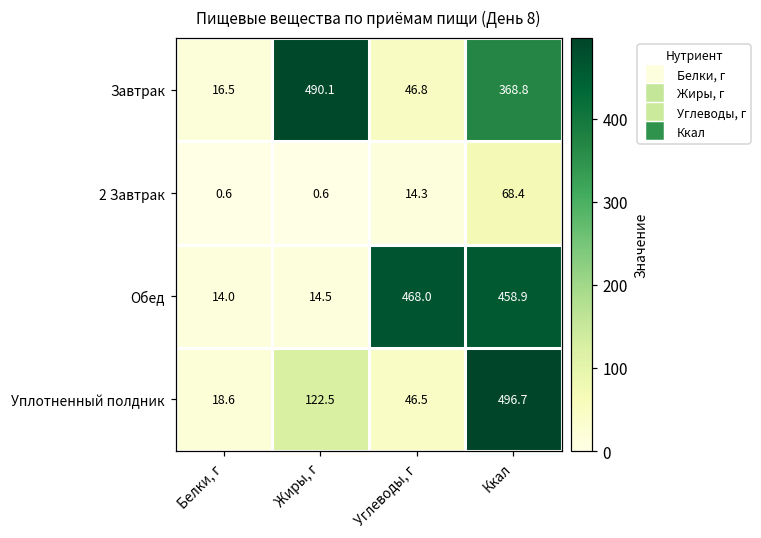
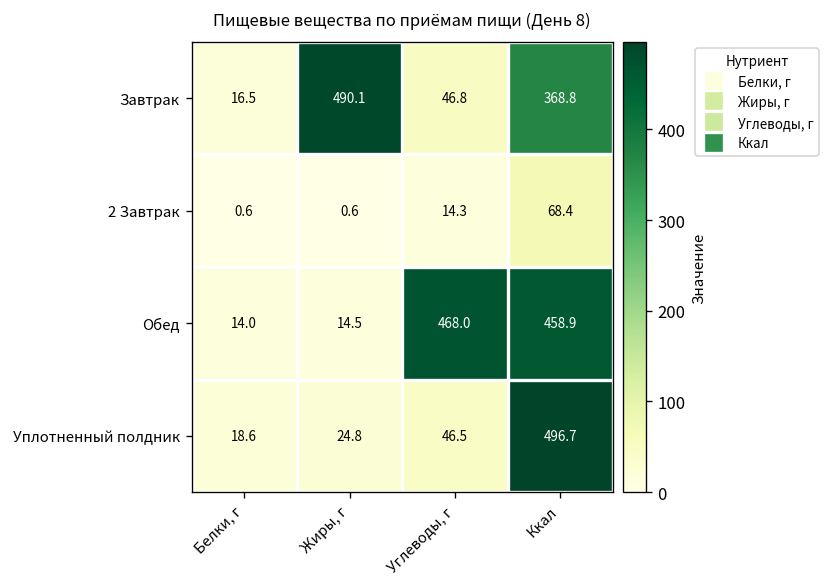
  {
    "Завтрак": {
      "Белки, г": 16.5,
      "Жиры, г": 490.1,
      "Углеводы, г": 46.8,
      "Ккал": 368.8
    },
    "2 Завтрак": {
      "Белки, г": 0.6,
      "Жиры, г": 0.6,
      "Углеводы, г": 14.3,
      "Ккал": 68.4
    },
    "Обед": {
      "Белки, г": 14.0,
      "Жиры, г": 14.5,
      "Углеводы, г": 468.0,
      "Ккал": 458.9
    },
    "Уплотненный полдник": {
      "Белки, г": 18.6,
-     "Жиры, г": 122.5,
+     "Жиры, г": 24.8,
      "Углеводы, г": 46.5,
      "Ккал": 496.7
    }
  }
